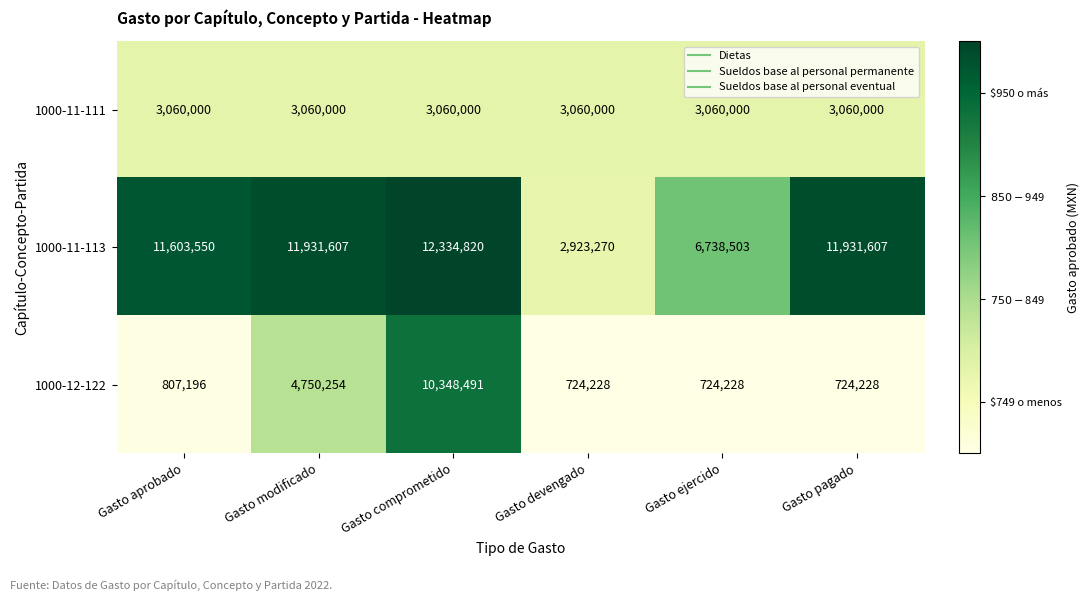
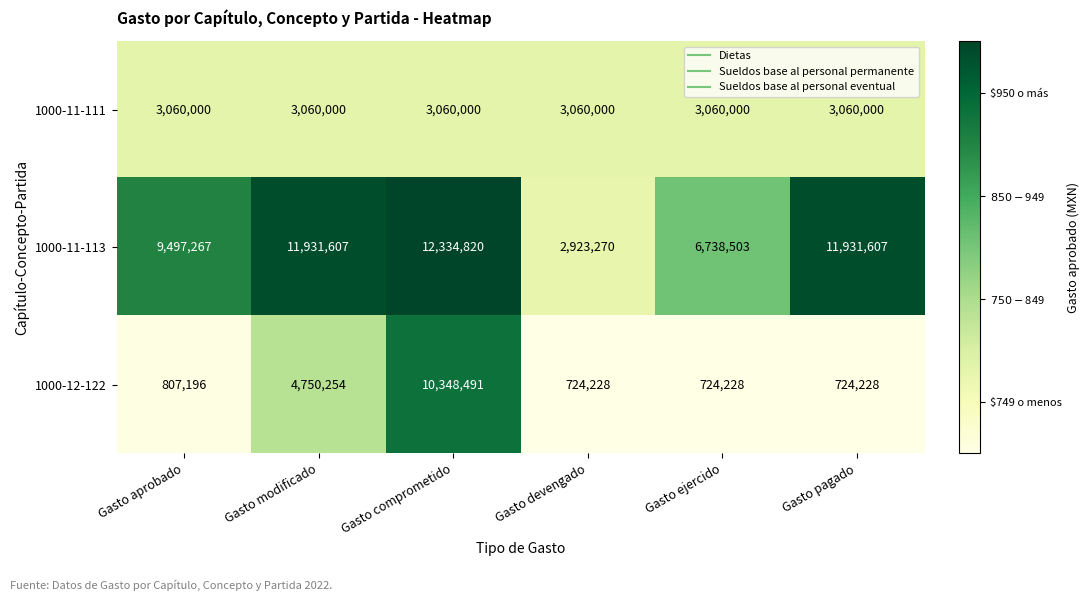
  {
    "1000-11-111": {
      "Gasto aprobado": "3,060,000",
      "Gasto modificado": "3,060,000",
      "Gasto comprometido": "3,060,000",
      "Gasto devengado": "3,060,000",
      "Gasto ejercido": "3,060,000",
      "Gasto pagado": "3,060,000"
    },
    "1000-11-113": {
-     "Gasto aprobado": "11,603,550",
+     "Gasto aprobado": "9,497,267",
      "Gasto modificado": "11,931,607",
      "Gasto comprometido": "12,334,820",
      "Gasto devengado": "2,923,270",
      "Gasto ejercido": "6,738,503",
      "Gasto pagado": "11,931,607"
    },
    "1000-12-122": {
      "Gasto aprobado": "807,196",
      "Gasto modificado": "4,750,254",
      "Gasto comprometido": "10,348,491",
      "Gasto devengado": "724,228",
      "Gasto ejercido": "724,228",
      "Gasto pagado": "724,228"
    }
  }
